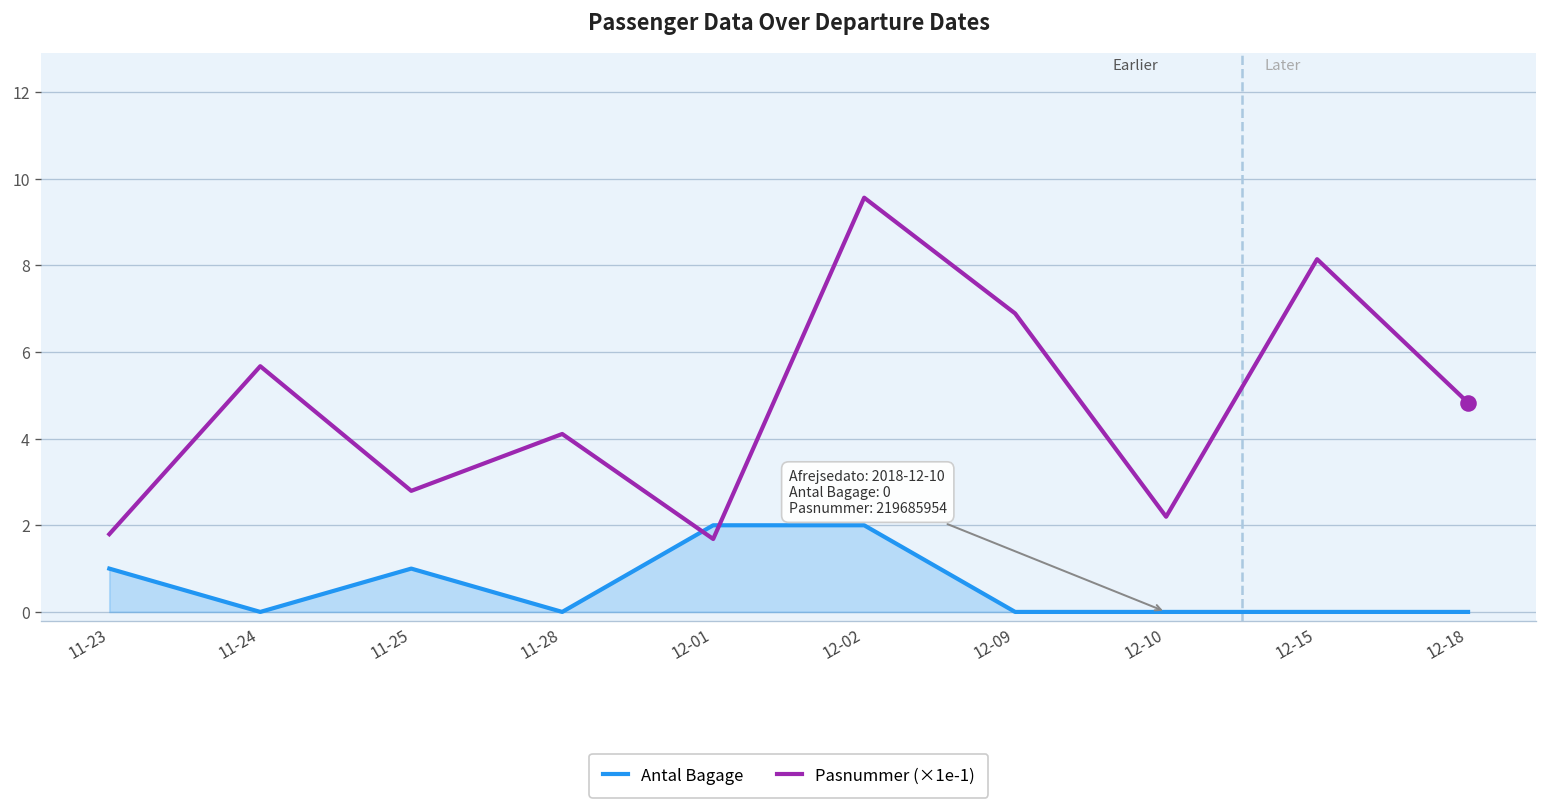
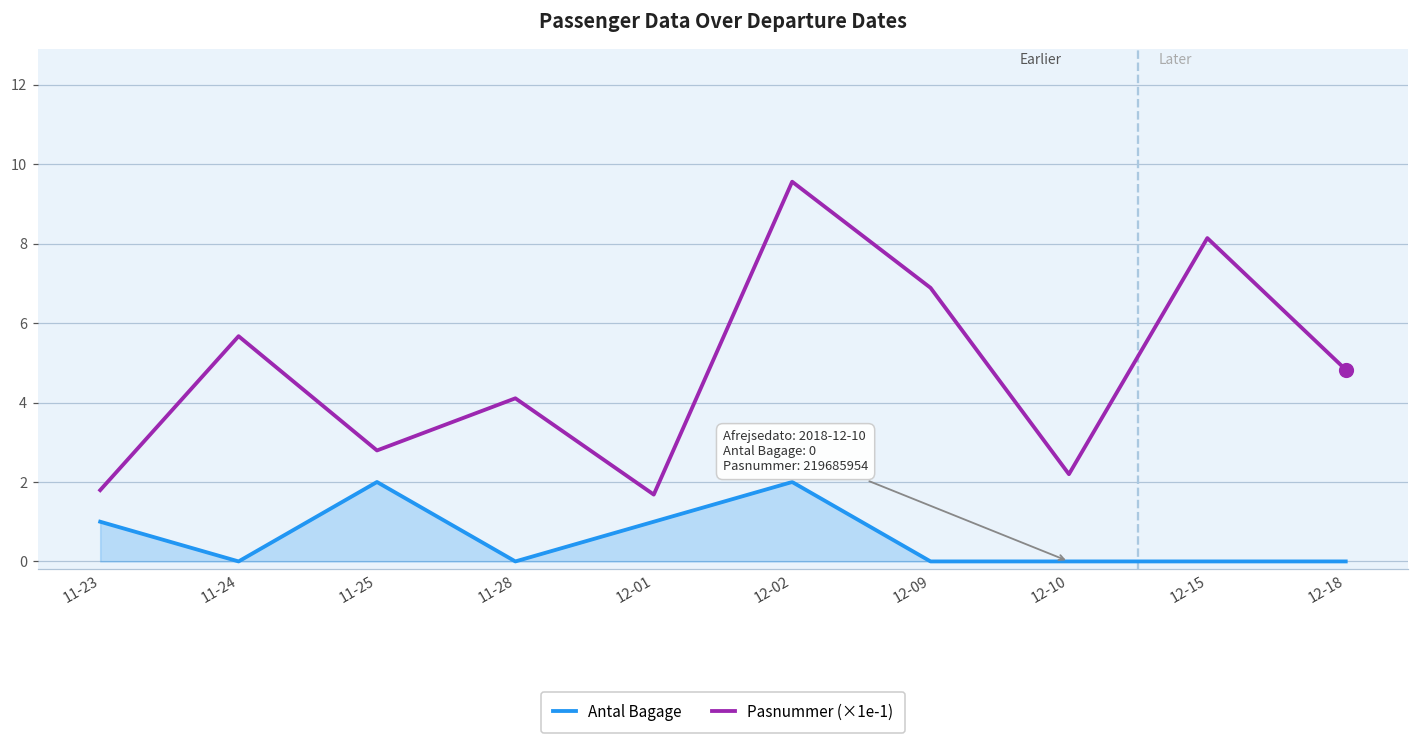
  {
    "Antal Bagage": {
      "11-23": 1,
      "11-24": 0,
-     "11-25": 1,
+     "11-25": 2,
      "11-28": 0,
-     "12-01": 2,
+     "12-01": 1,
      "12-09": 0,
      "12-10": 0,
      "12-15": 0,
      "12-18": 0
    }
  }
